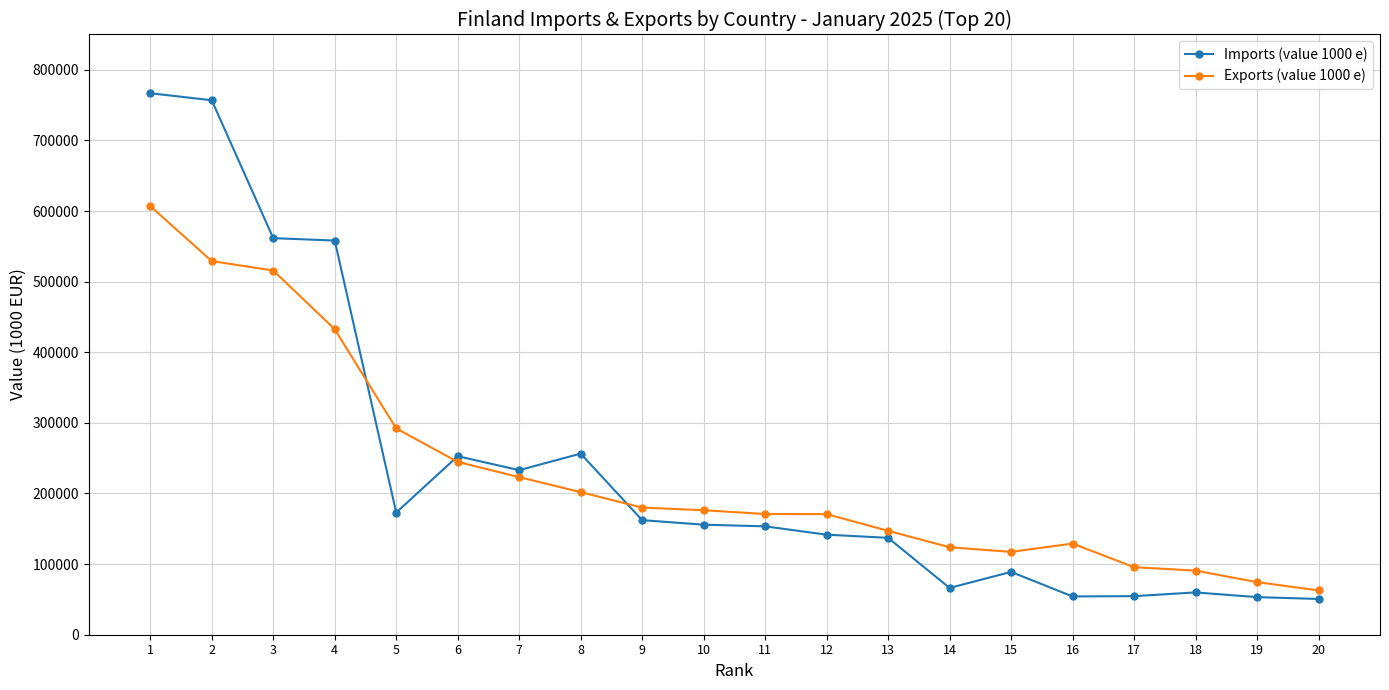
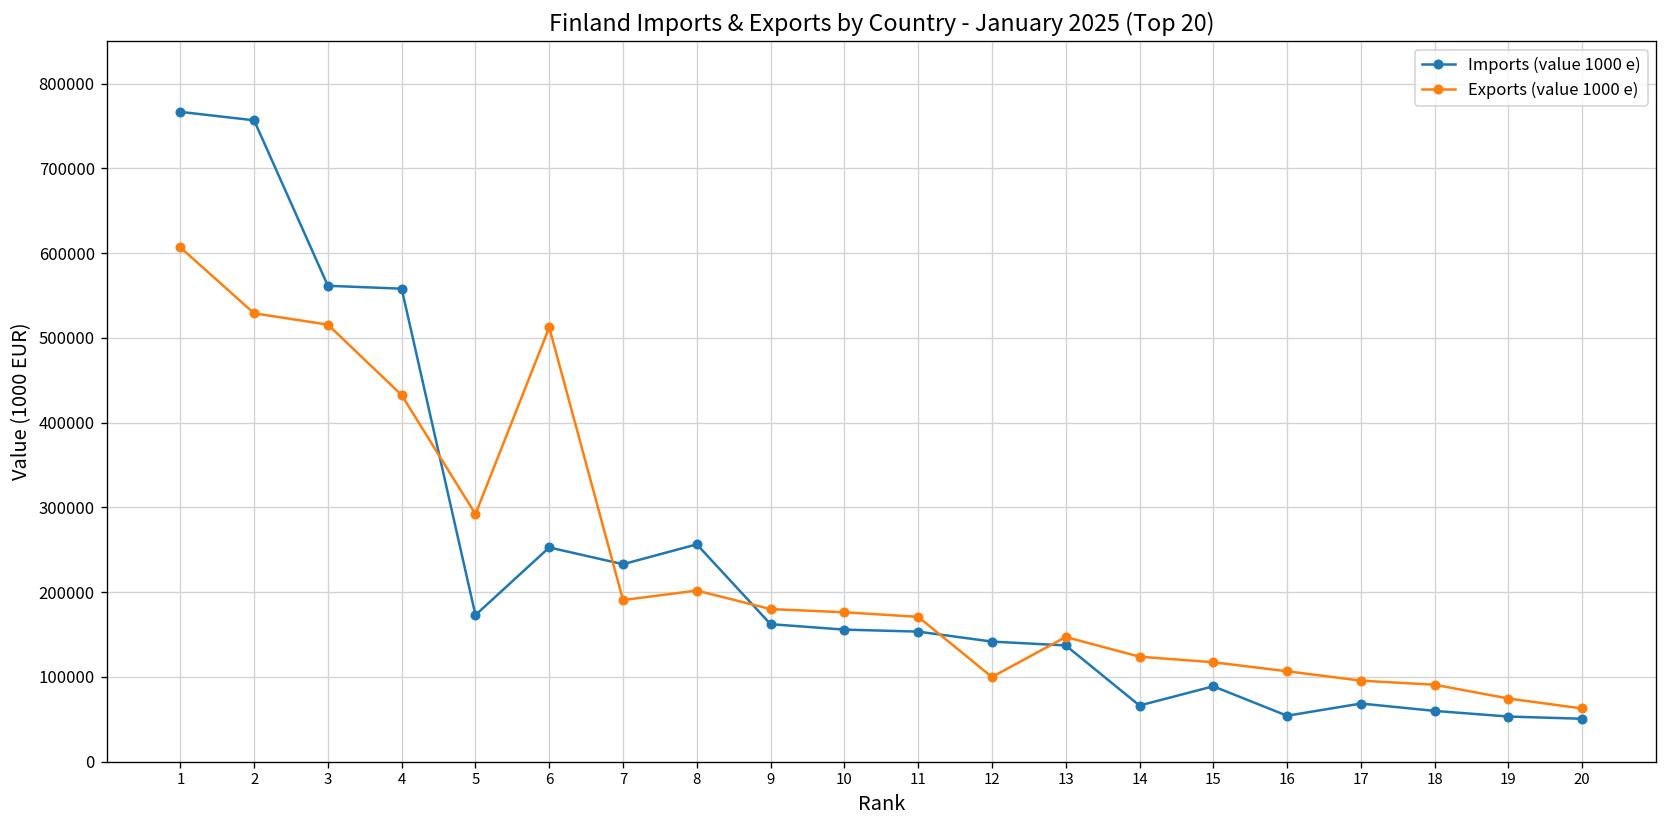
  {
    "Imports (value 1000 e)": {
      "1": 770000,
      "2": 760000,
      "3": 560000,
      "4": 560000,
      "5": 170000,
      "6": 250000,
      "7": 230000,
      "8": 260000,
      "9": 160000,
      "10": 160000,
      "11": 150000,
      "12": 140000,
      "13": 140000,
      "14": 70000,
      "15": 90000,
      "16": 50000,
-     "17": 50000,
+     "17": 70000,
      "18": 60000,
      "19": 50000,
      "20": 50000
    },
    "Exports (value 1000 e)": {
      "1": 610000,
      "2": 530000,
      "3": 520000,
      "4": 430000,
      "5": 290000,
-     "6": 240000,
-     "7": 220000,
+     "6": 510000,
+     "7": 190000,
      "8": 200000,
      "9": 180000,
      "10": 180000,
      "11": 170000,
-     "12": 170000,
+     "12": 100000,
      "13": 150000,
      "14": 120000,
      "15": 120000,
-     "16": 130000,
+     "16": 110000,
      "17": 100000,
      "18": 90000,
      "19": 70000,
      "20": 60000
    }
  }
